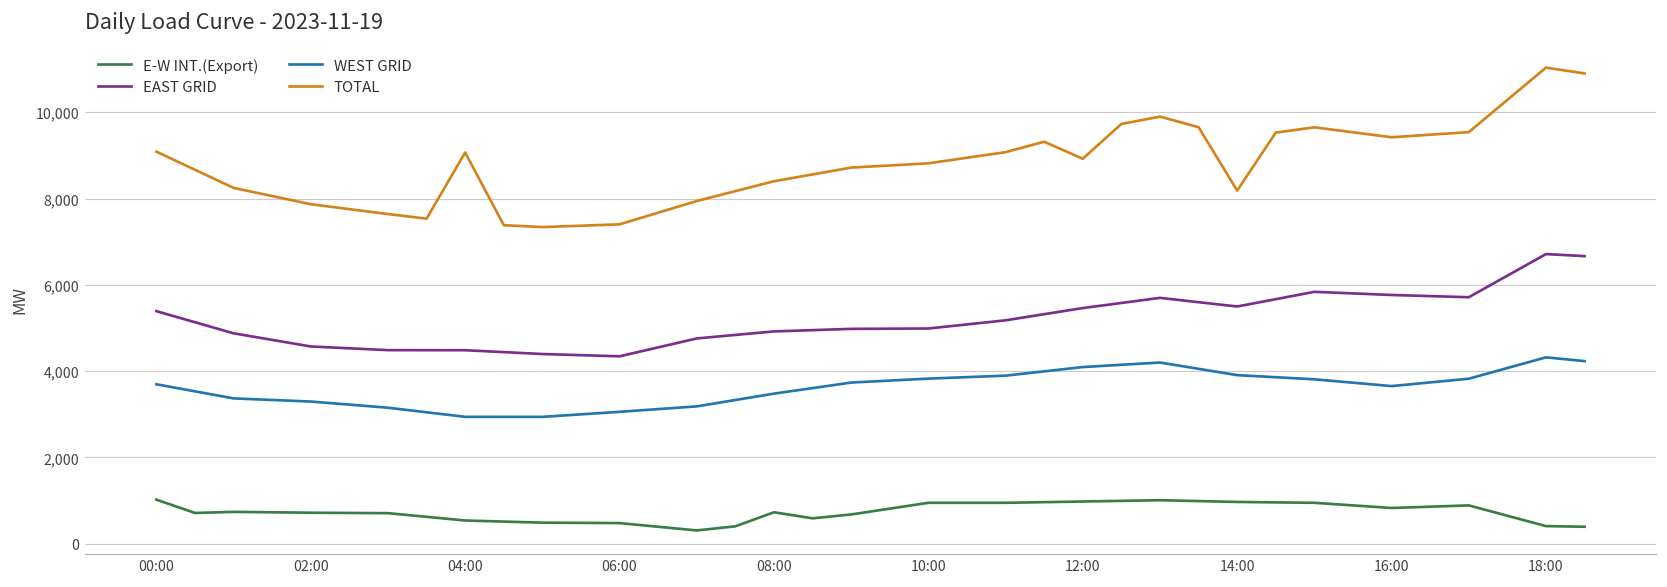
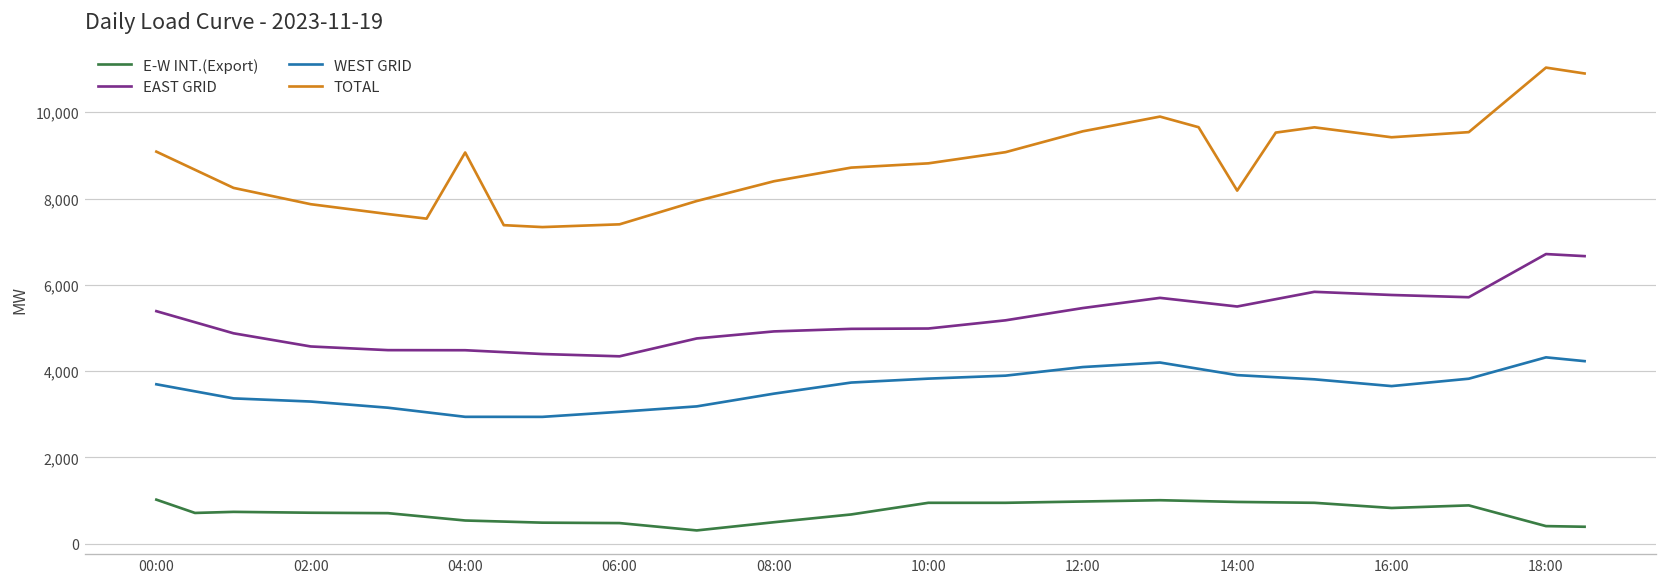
  {
    "E-W INT.(Export)": {
      "00:00": "1,000",
      "02:00": "700",
      "04:00": "500",
      "06:00": "500",
-     "08:00": "700",
+     "08:00": "500",
      "10:00": "1,000",
      "12:00": "1,000",
      "14:00": "1,000",
      "16:00": "800",
      "18:00": "400"
    },
    "EAST GRID": {
      "00:00": "5,400",
      "02:00": "4,600",
      "04:00": "4,500",
      "06:00": "4,300",
      "08:00": "4,900",
      "10:00": "5,000",
      "12:00": "5,500",
      "14:00": "5,500",
      "16:00": "5,800",
      "18:00": "6,700"
    },
    "WEST GRID": {
      "00:00": "3,700",
      "02:00": "3,300",
      "04:00": "2,900",
      "06:00": "3,100",
      "08:00": "3,500",
      "10:00": "3,800",
      "12:00": "4,100",
      "14:00": "3,900",
      "16:00": "3,700",
      "18:00": "4,300"
    },
    "TOTAL": {
      "00:00": "9,100",
      "02:00": "7,900",
      "04:00": "9,100",
      "06:00": "7,400",
      "08:00": "8,400",
      "10:00": "8,800",
-     "12:00": "8,900",
+     "12:00": "9,600",
      "14:00": "8,200",
      "16:00": "9,400",
      "18:00": "11,000"
    }
  }
